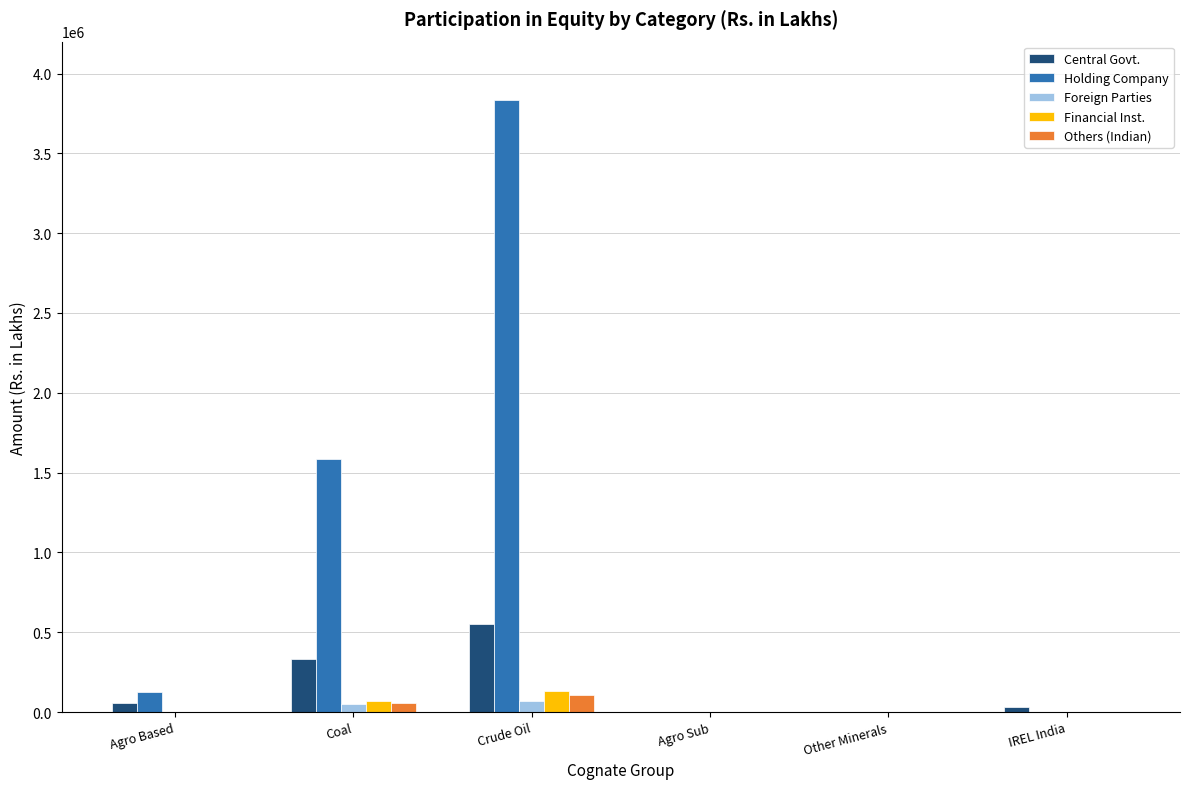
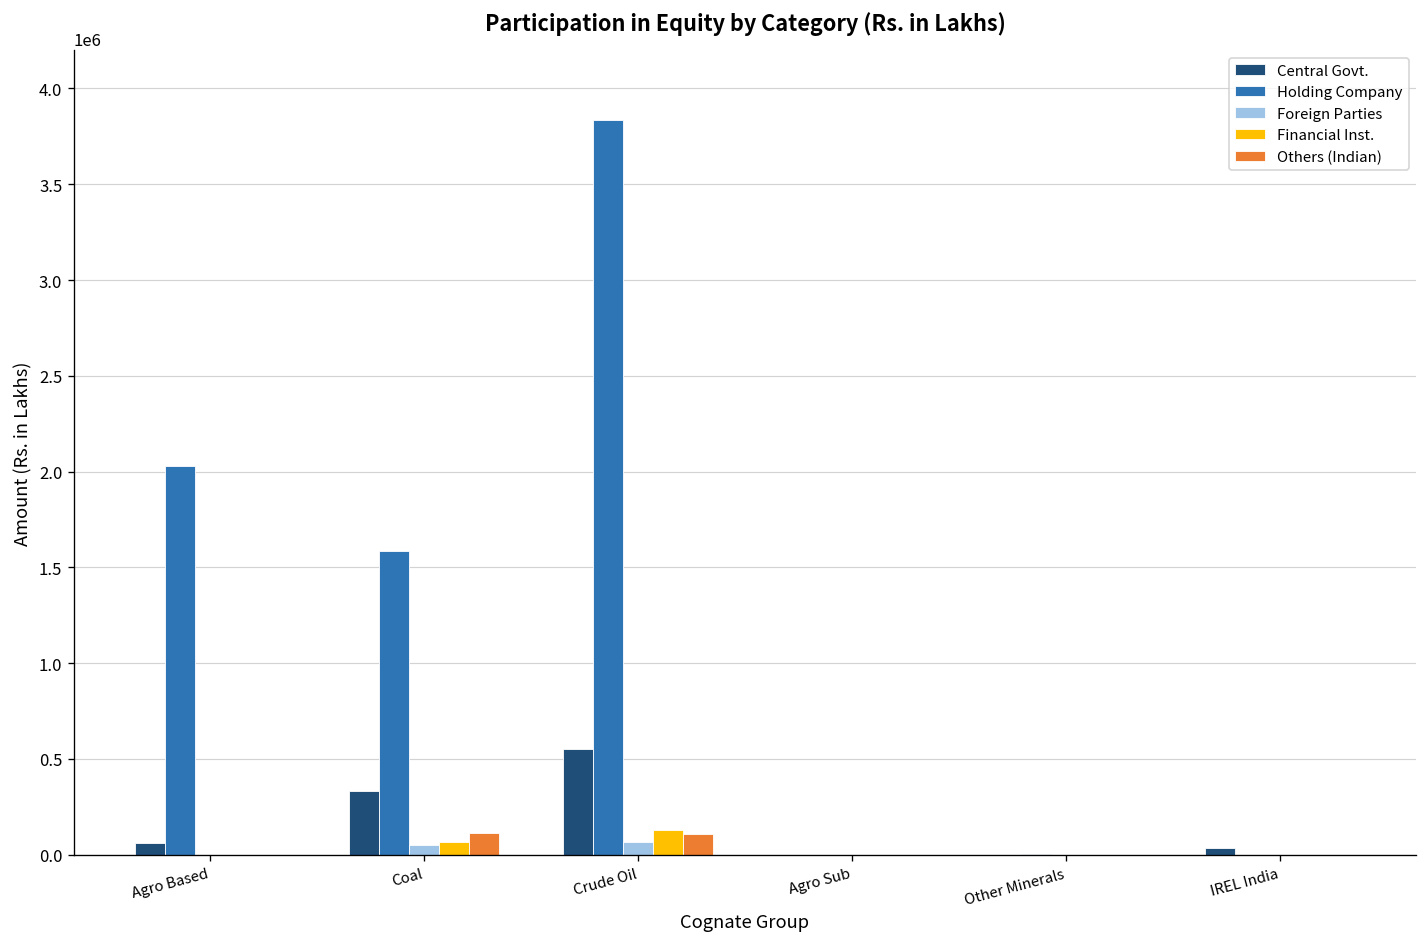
  {
    "Central Govt.": {
      "Agro Based": 60000,
      "Coal": 330000,
      "Crude Oil": 550000,
      "Agro Sub": 0,
      "IREL India": 30000
    },
    "Holding Company": {
-     "Agro Based": 130000,
+     "Agro Based": 2030000,
      "Coal": 1590000,
      "Crude Oil": 3830000,
      "Agro Sub": 0,
      "IREL India": 0
    },
    "Foreign Parties": {
      "Agro Based": 0,
      "Coal": 50000,
      "Crude Oil": 70000,
      "Agro Sub": 0,
      "Other Minerals": 0,
      "IREL India": 0
    },
    "Financial Inst.": {
      "Agro Based": 0,
      "Coal": 70000,
      "Crude Oil": 130000,
      "Agro Sub": 0,
      "Other Minerals": 0,
      "IREL India": 0
    },
    "Others (Indian)": {
      "Agro Based": 0,
-     "Coal": 60000,
+     "Coal": 110000,
      "Crude Oil": 110000,
      "Agro Sub": 0,
      "Other Minerals": 0,
      "IREL India": 0
    }
  }
